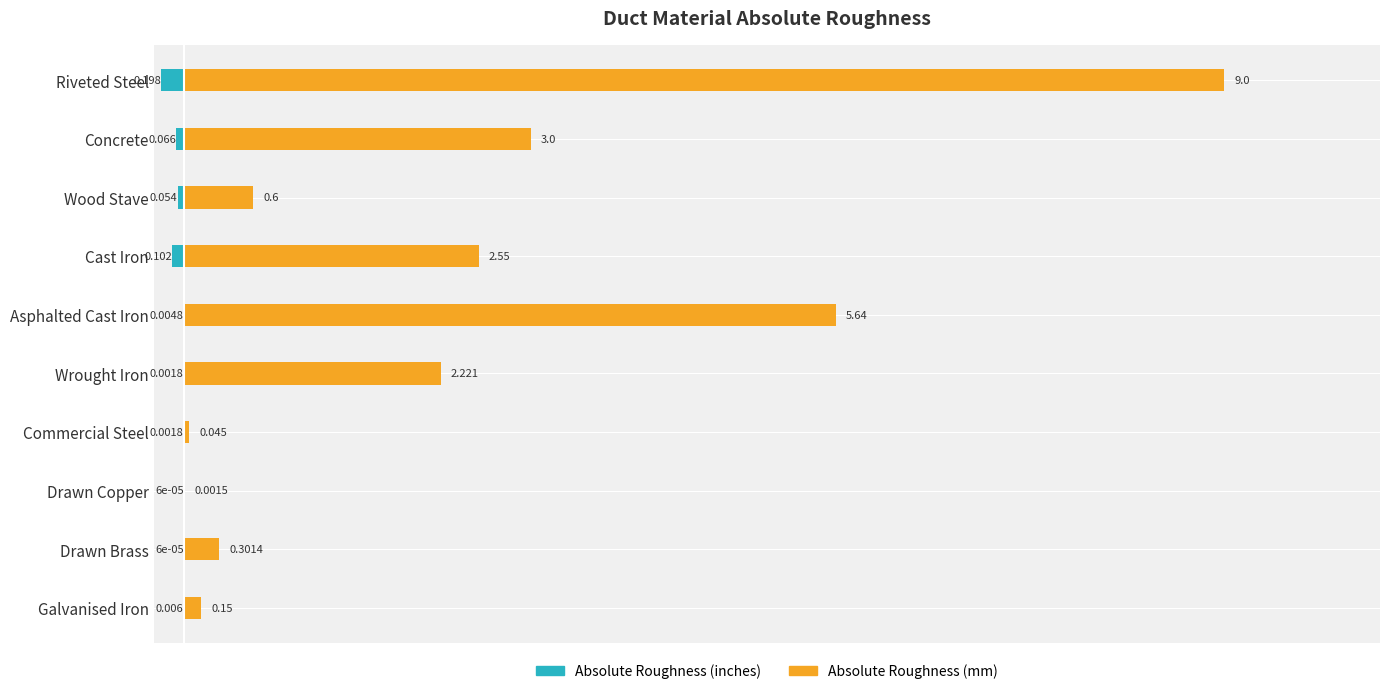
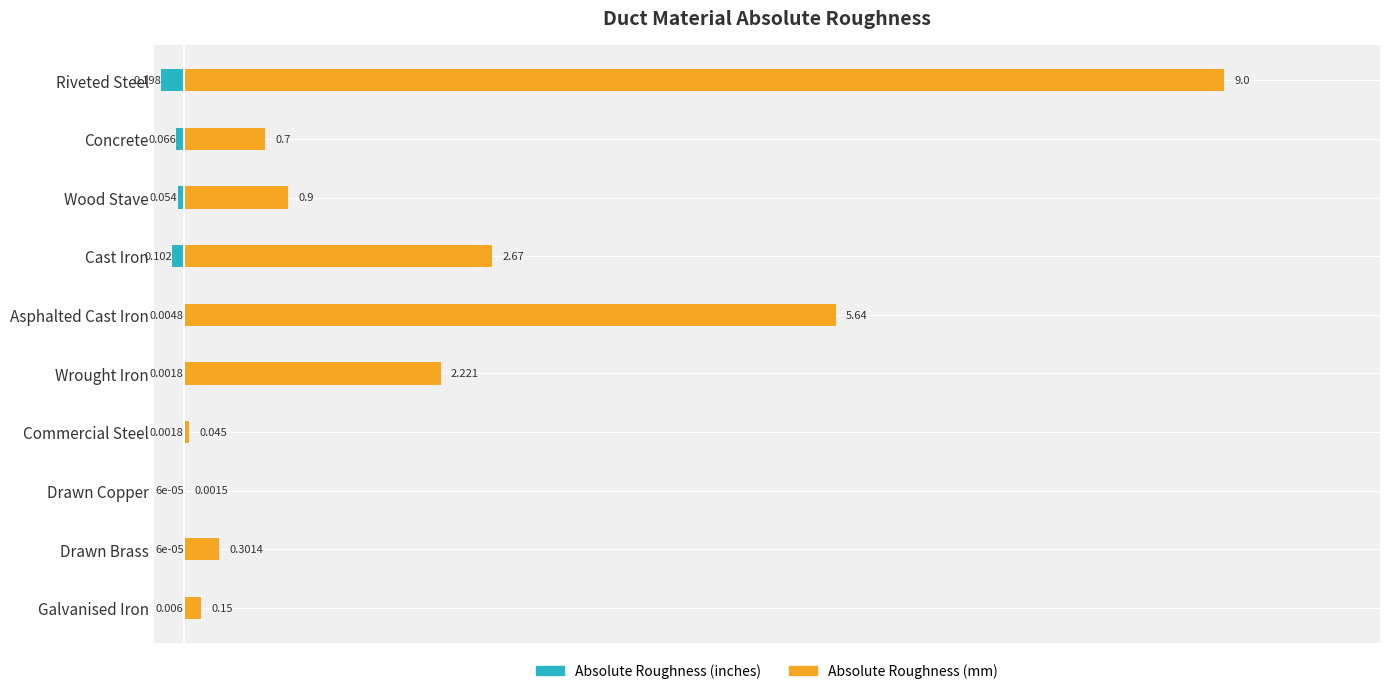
  {
    "Absolute Roughness (inches)": {
      "Drawn Copper": "6e-05",
      "Drawn Brass": "6e-05"
    },
    "Absolute Roughness (mm)": {
      "Riveted Steel": "9.0",
-     "Concrete": "3.0",
-     "Wood Stave": "0.6",
-     "Cast Iron": "2.55",
+     "Concrete": "0.7",
+     "Wood Stave": "0.9",
+     "Cast Iron": "2.67",
      "Asphalted Cast Iron": "5.64",
      "Wrought Iron": "2.221",
      "Commercial Steel": "0.045",
      "Drawn Copper": "6e-05",
      "Drawn Brass": "0.3014",
      "Galvanised Iron": "0.15"
    }
  }
